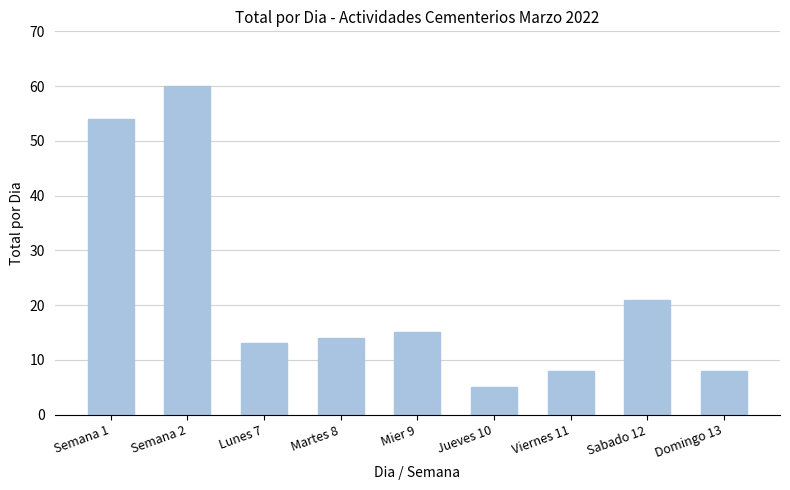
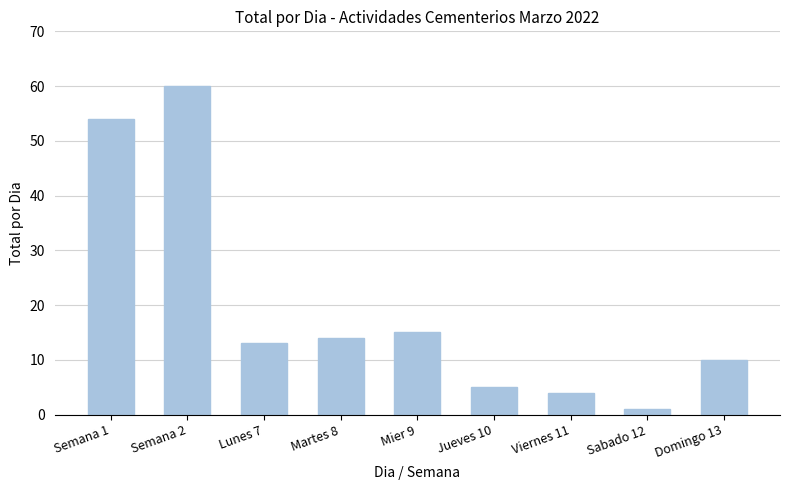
  {
    "Semana 1": 54,
    "Semana 2": 60,
    "Lunes 7": 13,
    "Martes 8": 14,
    "Mier 9": 15,
    "Jueves 10": 5,
-   "Viernes 11": 8,
-   "Sabado 12": 21,
-   "Domingo 13": 8
+   "Viernes 11": 4,
+   "Sabado 12": 1,
+   "Domingo 13": 10
  }
